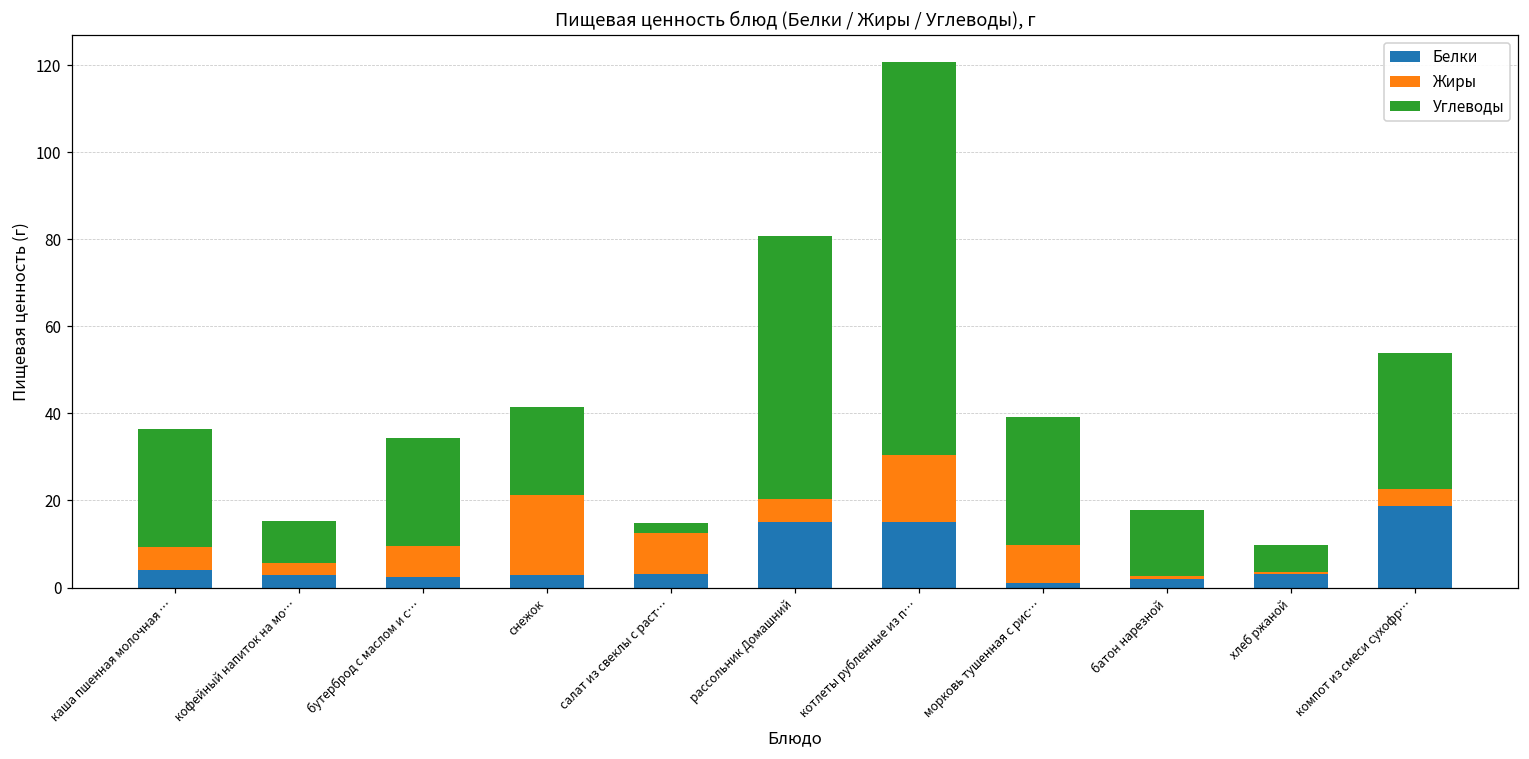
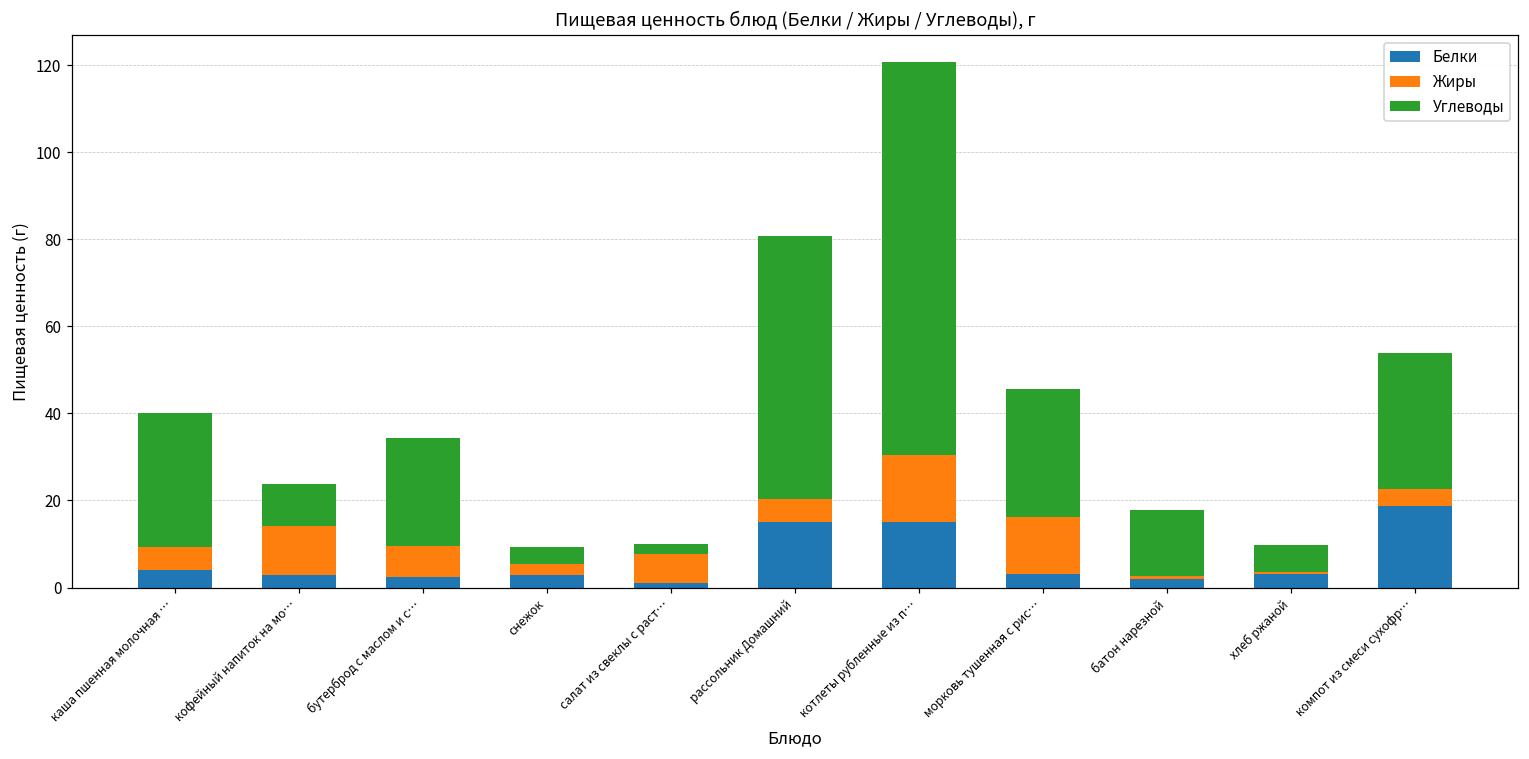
  {
    "Белки": {
      "каша пшенная молочная …": 4,
      "кофейный напиток на мо…": 3,
      "бутерброд с маслом и с…": 3,
      "снежок": 3,
-     "салат из свеклы с раст…": 3,
+     "салат из свеклы с раст…": 1,
      "рассольник Домашний": 15,
      "котлеты рубленные из п…": 15,
-     "морковь тушенная с рис…": 1,
+     "морковь тушенная с рис…": 3,
      "батон нарезной": 2,
      "хлеб ржаной": 3,
      "компот из смеси сухофр…": 19
    },
    "Жиры": {
      "каша пшенная молочная …": 5,
-     "кофейный напиток на мо…": 3,
+     "кофейный напиток на мо…": 11,
      "бутерброд с маслом и с…": 7,
-     "снежок": 18,
-     "салат из свеклы с раст…": 9,
+     "снежок": 3,
+     "салат из свеклы с раст…": 7,
      "рассольник Домашний": 5,
      "котлеты рубленные из п…": 16,
-     "морковь тушенная с рис…": 9,
+     "морковь тушенная с рис…": 13,
      "батон нарезной": 1,
      "компот из смеси сухофр…": 4
    },
    "Углеводы": {
-     "каша пшенная молочная …": 27,
+     "каша пшенная молочная …": 31,
      "кофейный напиток на мо…": 10,
      "бутерброд с маслом и с…": 25,
-     "снежок": 20,
+     "снежок": 4,
      "салат из свеклы с раст…": 2,
      "рассольник Домашний": 60,
      "котлеты рубленные из п…": 90,
      "морковь тушенная с рис…": 29,
      "батон нарезной": 15,
      "хлеб ржаной": 6,
      "компот из смеси сухофр…": 31
    }
  }
